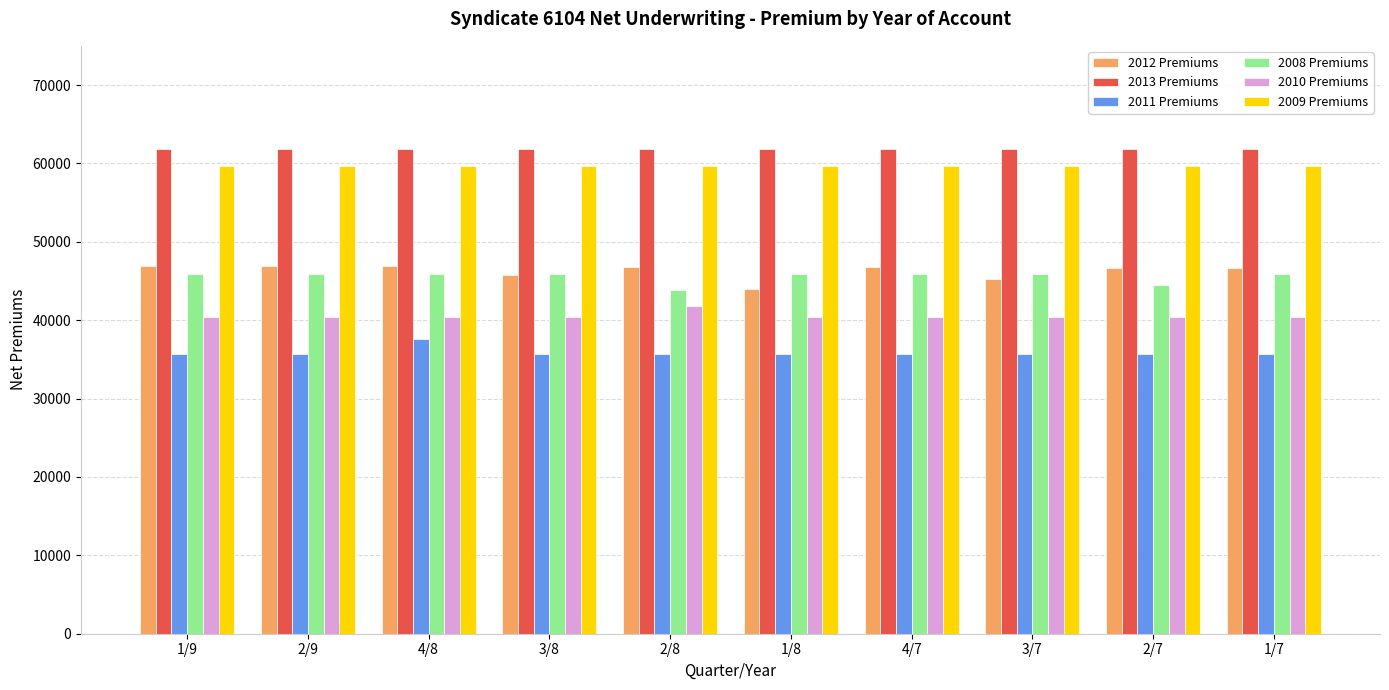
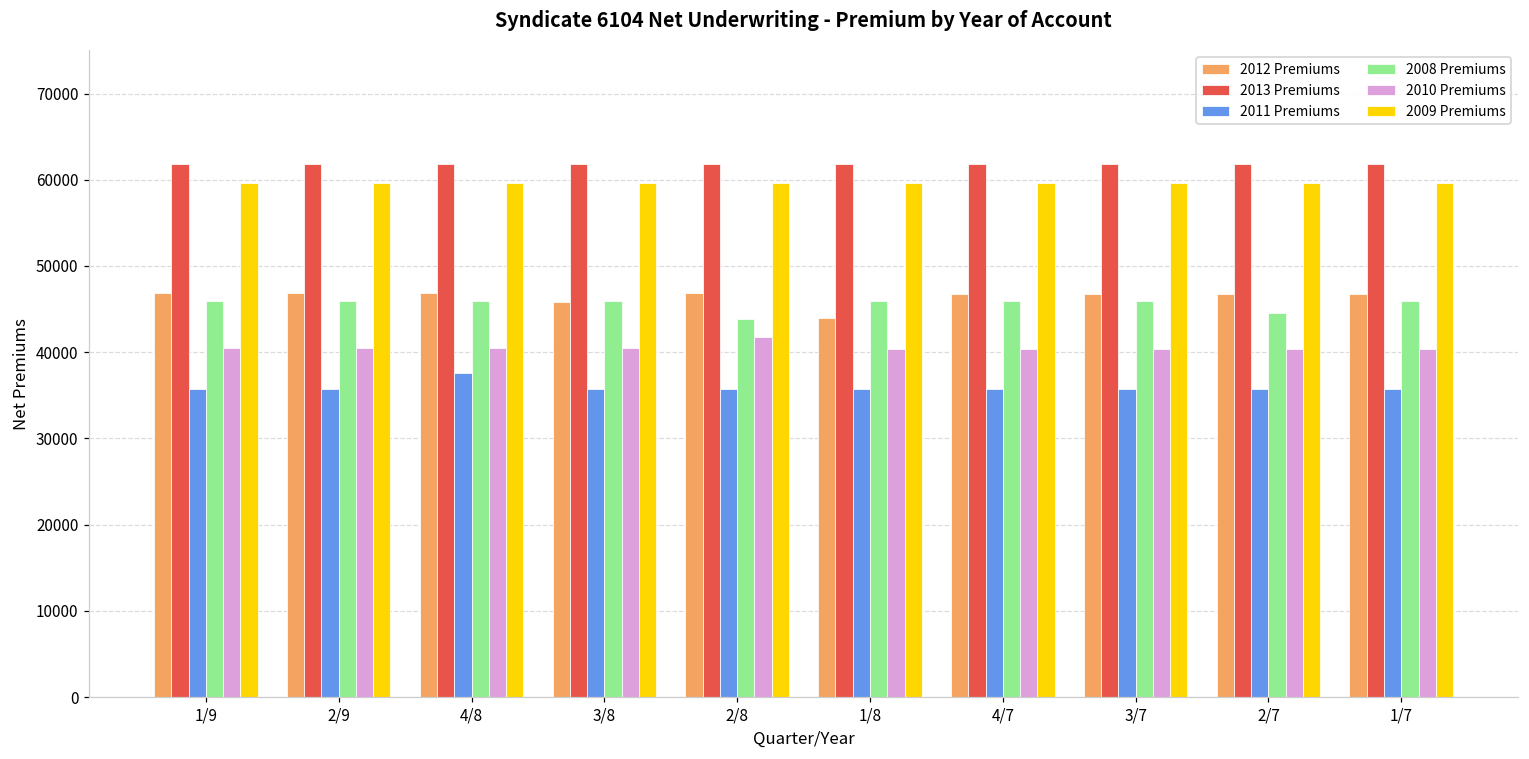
  {
    "2012 Premiums": {
      "1/9": 47000,
      "2/9": 47000,
      "4/8": 47000,
      "3/8": 46000,
      "2/8": 47000,
      "1/8": 44000,
      "4/7": 47000,
-     "3/7": 45000,
+     "3/7": 47000,
      "2/7": 47000,
      "1/7": 47000
    },
    "2013 Premiums": {
      "1/9": 62000,
      "2/9": 62000,
      "4/8": 62000,
      "3/8": 62000,
      "2/8": 62000,
      "1/8": 62000,
      "4/7": 62000,
      "3/7": 62000,
      "2/7": 62000,
      "1/7": 62000
    },
    "2011 Premiums": {
      "1/9": 36000,
      "2/9": 36000,
      "4/8": 38000,
      "3/8": 36000,
      "2/8": 36000,
      "1/8": 36000,
      "4/7": 36000,
      "3/7": 36000,
      "2/7": 36000,
      "1/7": 36000
    },
    "2008 Premiums": {
      "1/9": 46000,
      "2/9": 46000,
      "4/8": 46000,
      "3/8": 46000,
      "2/8": 44000,
      "1/8": 46000,
      "4/7": 46000,
      "3/7": 46000,
      "2/7": 45000,
      "1/7": 46000
    },
    "2010 Premiums": {
      "1/9": 40000,
      "2/9": 40000,
      "4/8": 40000,
      "3/8": 40000,
      "2/8": 42000,
      "1/8": 40000,
      "4/7": 40000,
      "3/7": 40000,
      "2/7": 40000,
      "1/7": 40000
    },
    "2009 Premiums": {
      "1/9": 60000,
      "2/9": 60000,
      "4/8": 60000,
      "3/8": 60000,
      "2/8": 60000,
      "1/8": 60000,
      "4/7": 60000,
      "3/7": 60000,
      "2/7": 60000,
      "1/7": 60000
    }
  }
